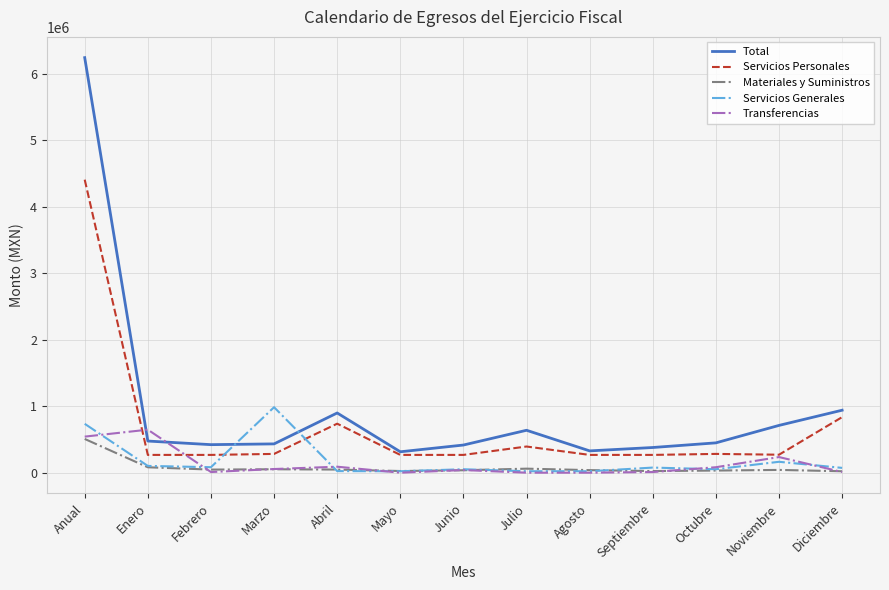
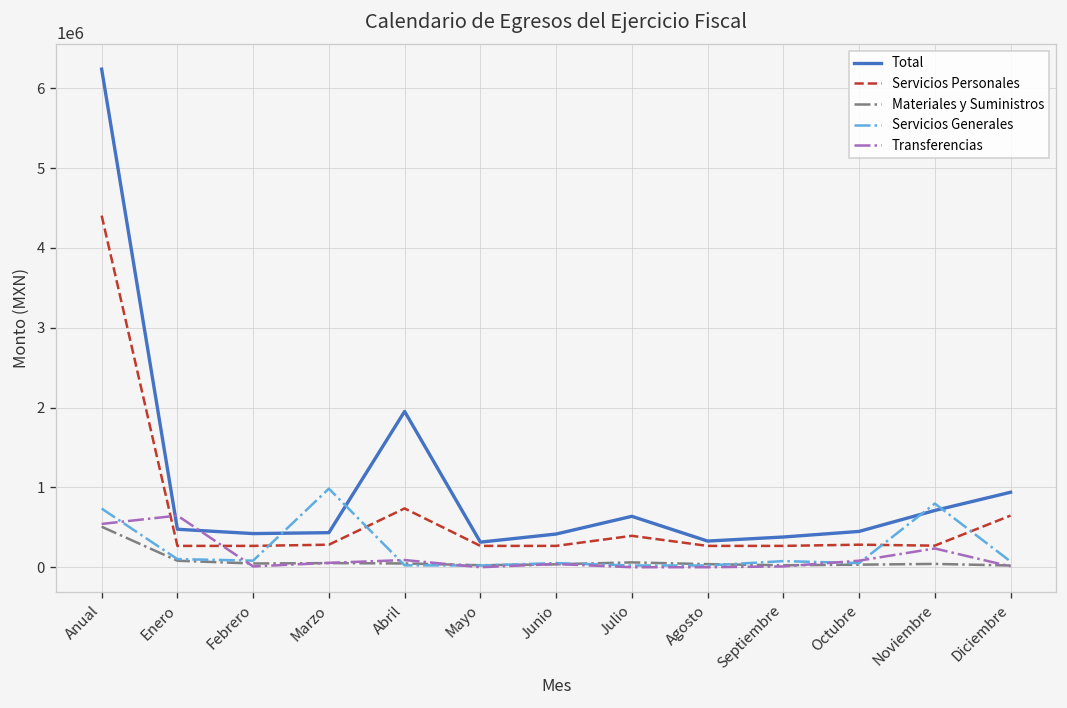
  {
    "Total": {
      "Anual": 6200000,
      "Enero": 500000,
      "Febrero": 400000,
      "Marzo": 400000,
-     "Abril": 900000,
+     "Abril": 2000000,
      "Mayo": 300000,
      "Junio": 400000,
      "Julio": 600000,
      "Agosto": 300000,
      "Septiembre": 400000,
      "Octubre": 400000,
      "Noviembre": 700000,
      "Diciembre": 900000
    },
    "Servicios Personales": {
      "Anual": 4400000,
      "Enero": 300000,
      "Febrero": 300000,
      "Marzo": 300000,
      "Abril": 700000,
      "Mayo": 300000,
      "Junio": 300000,
      "Julio": 400000,
      "Agosto": 300000,
      "Septiembre": 300000,
      "Octubre": 300000,
-     "Diciembre": 800000
+     "Diciembre": 600000
    },
    "Materiales y Suministros": {
      "Noviembre": 0
    },
    "Servicios Generales": {
      "Anual": 700000,
      "Marzo": 1000000,
      "Septiembre": 100000,
-     "Noviembre": 200000,
+     "Noviembre": 800000,
      "Diciembre": 100000
    },
    "Transferencias": {
      "Enero": 600000,
      "Abril": 100000
    }
  }
